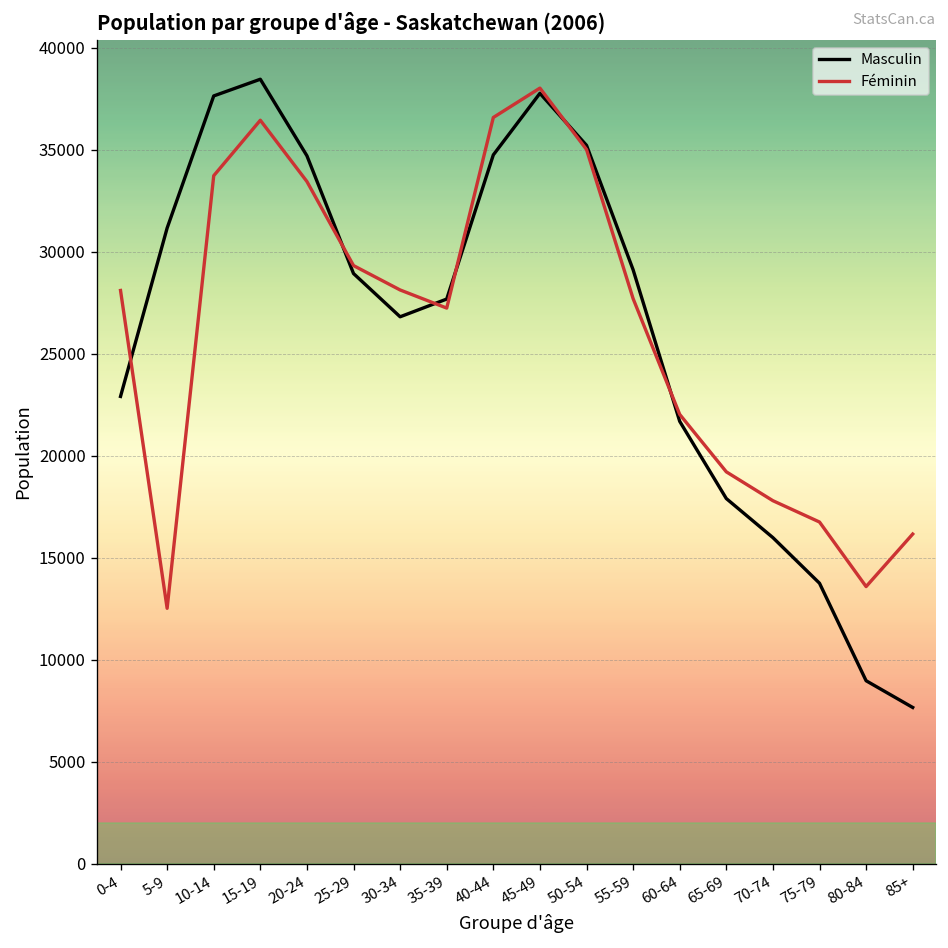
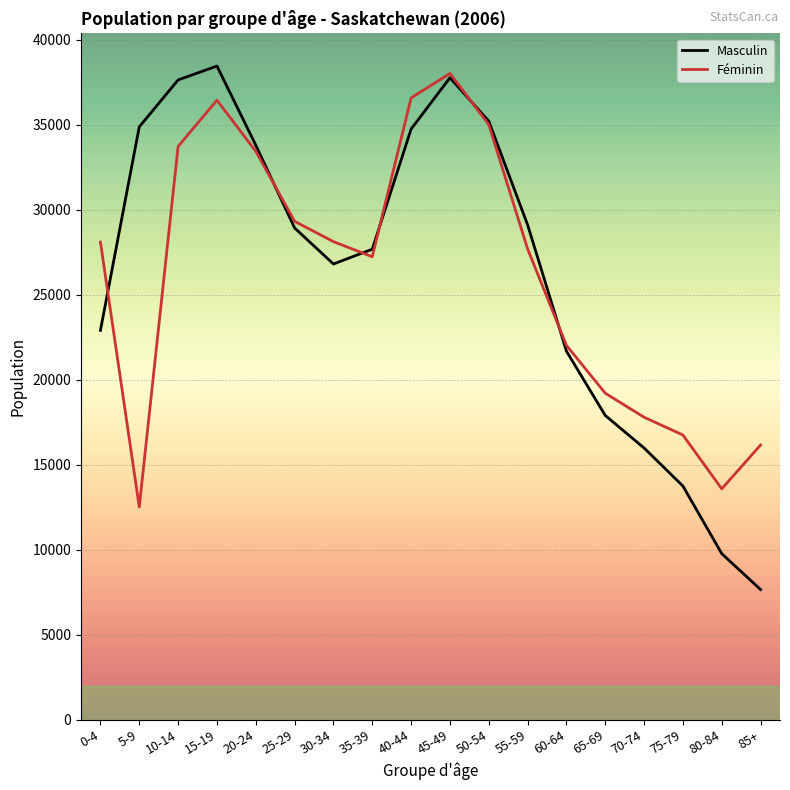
  {
    "Masculin": {
      "0-4": 22900,
-     "5-9": 31200,
+     "5-9": 34900,
      "10-14": 37600,
      "15-19": 38500,
-     "20-24": 34700,
+     "20-24": 33800,
      "25-29": 28900,
      "30-34": 26800,
      "35-39": 27700,
      "40-44": 34700,
      "45-49": 37800,
      "50-54": 35200,
      "55-59": 29100,
      "60-64": 21700,
      "65-69": 17900,
      "70-74": 16000,
      "75-79": 13800,
-     "80-84": 9000,
+     "80-84": 9800,
      "85+": 7700
    },
    "Féminin": {
      "0-4": 28100,
      "5-9": 12500,
      "10-14": 33700,
      "15-19": 36400,
      "20-24": 33400,
      "25-29": 29300,
      "30-34": 28100,
      "35-39": 27200,
      "40-44": 36600,
      "45-49": 38000,
      "50-54": 35000,
      "55-59": 27700,
      "60-64": 22000,
      "65-69": 19200,
      "70-74": 17800,
      "75-79": 16800,
      "80-84": 13600,
      "85+": 16200
    }
  }
